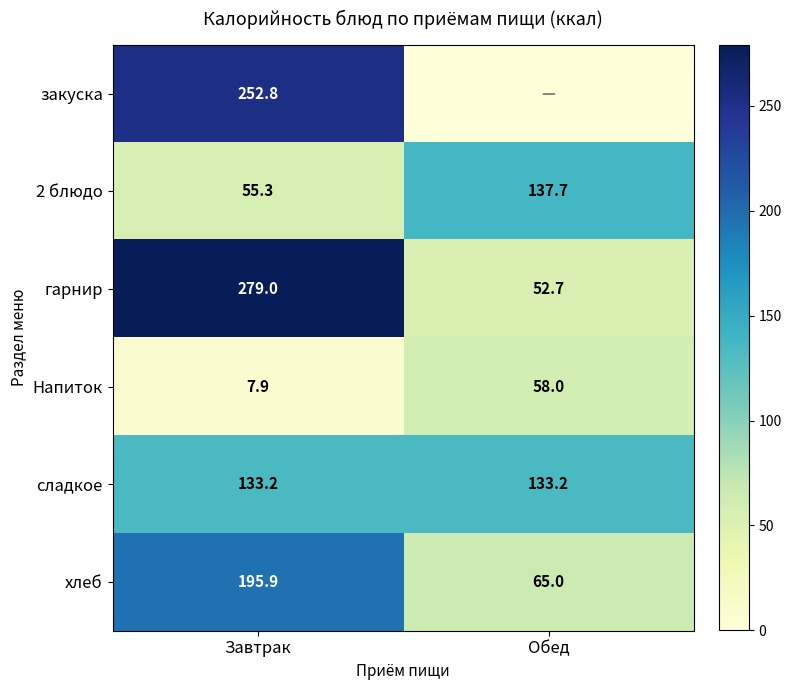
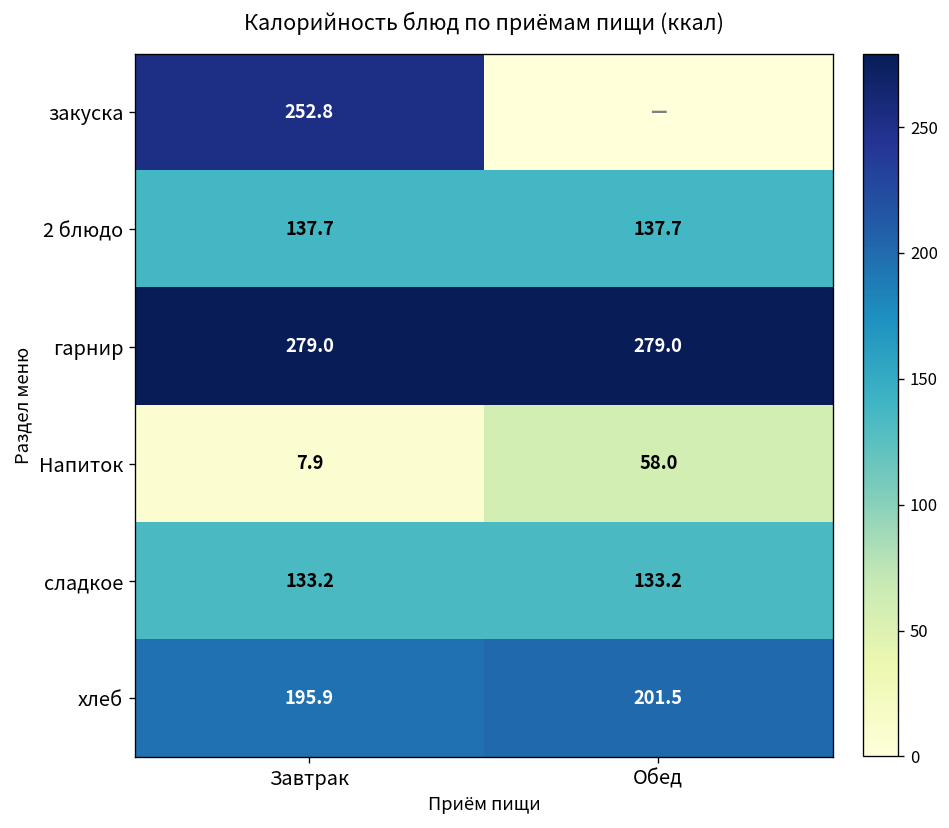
  {
    "закуска": {
      "Завтрак": 252.8
    },
    "2 блюдо": {
-     "Завтрак": 55.3,
+     "Завтрак": 137.7,
      "Обед": 137.7
    },
    "гарнир": {
      "Завтрак": 279.0,
-     "Обед": 52.7
+     "Обед": 279.0
    },
    "Напиток": {
      "Завтрак": 7.9,
      "Обед": 58.0
    },
    "сладкое": {
      "Завтрак": 133.2,
      "Обед": 133.2
    },
    "хлеб": {
      "Завтрак": 195.9,
-     "Обед": 65.0
+     "Обед": 201.5
    }
  }
